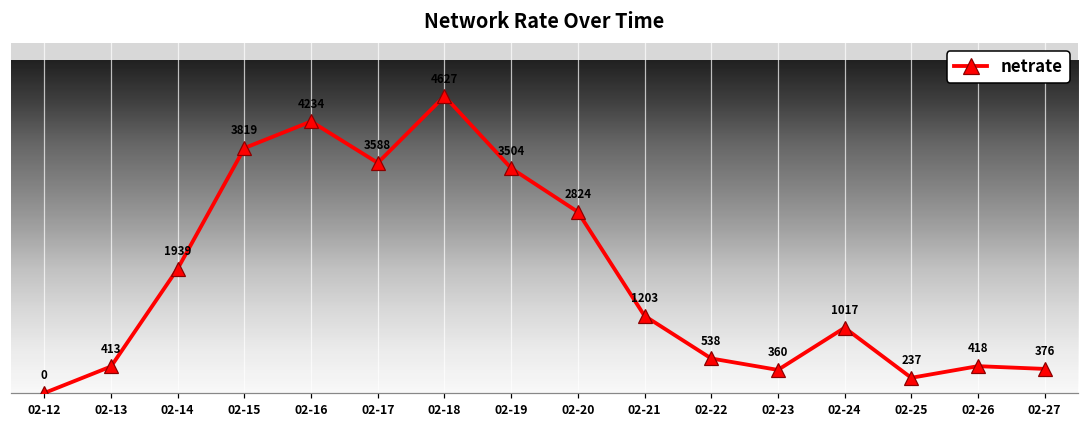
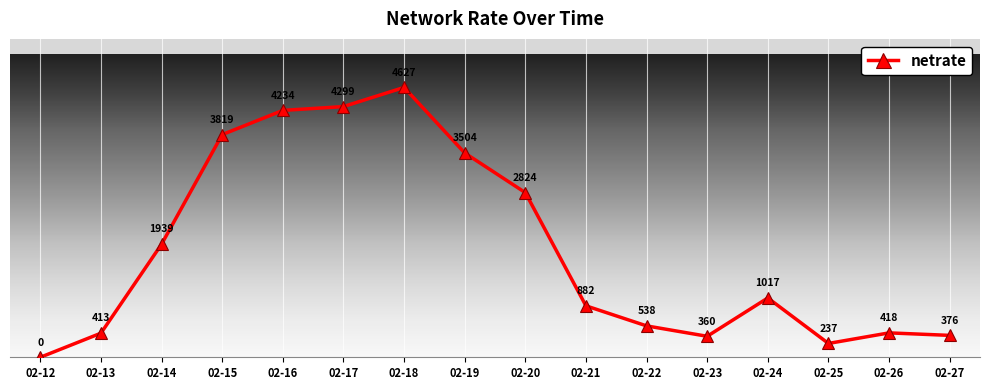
  {
    "02-12": 0,
    "02-13": 413,
    "02-14": 1939,
    "02-15": 3819,
    "02-16": 4234,
-   "02-17": 3588,
+   "02-17": 4299,
    "02-19": 3504,
    "02-20": 2824,
-   "02-21": 1203,
+   "02-21": 882,
    "02-22": 538,
    "02-23": 360,
    "02-24": 1017,
    "02-25": 237,
    "02-26": 418,
    "02-27": 376
  }
